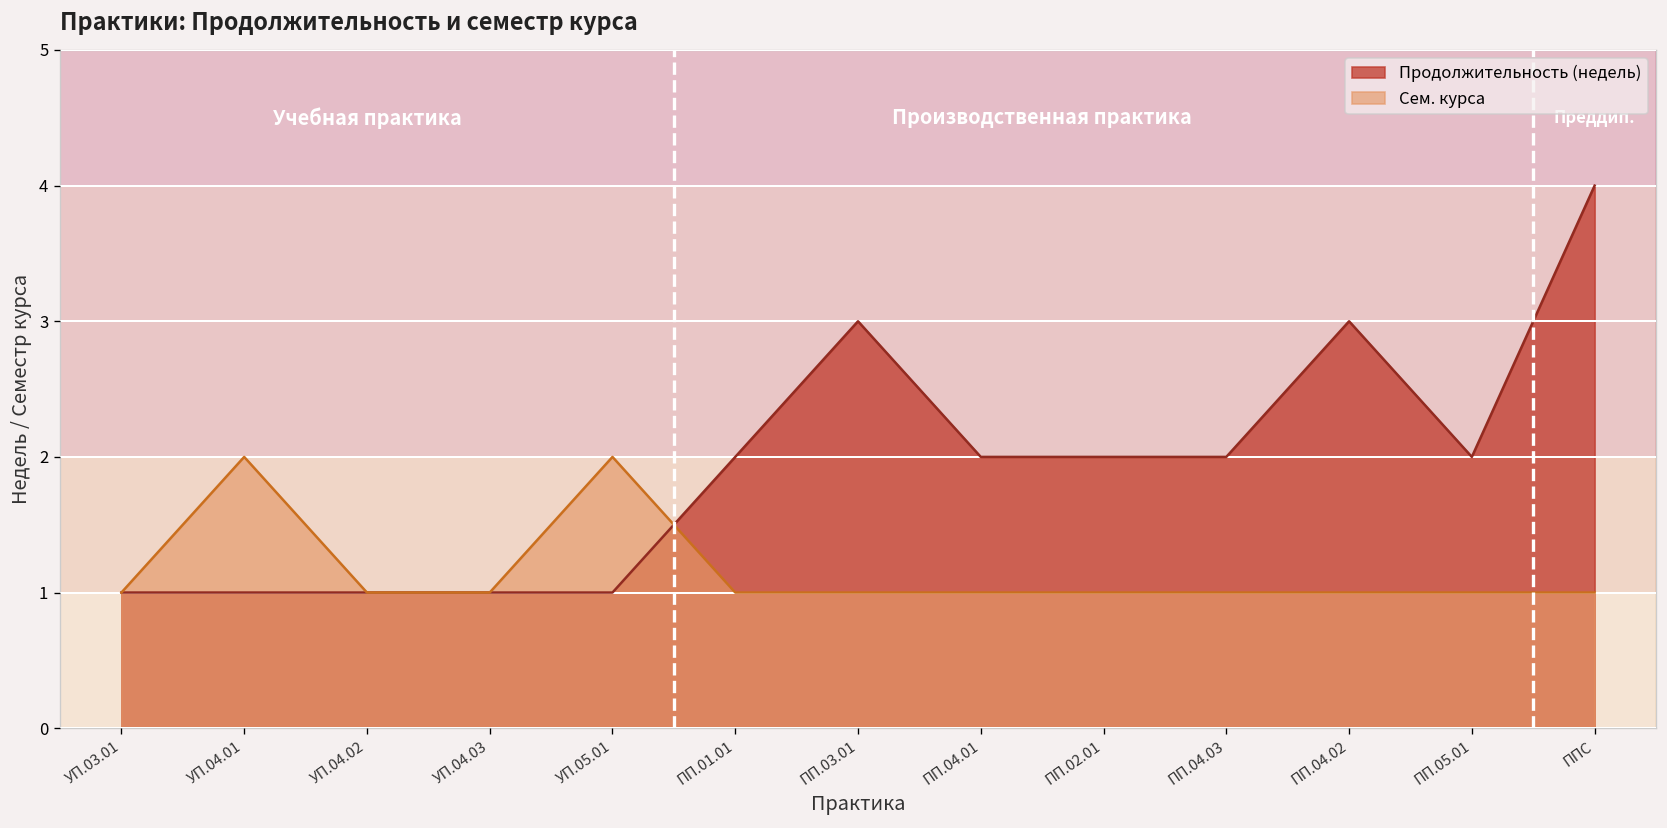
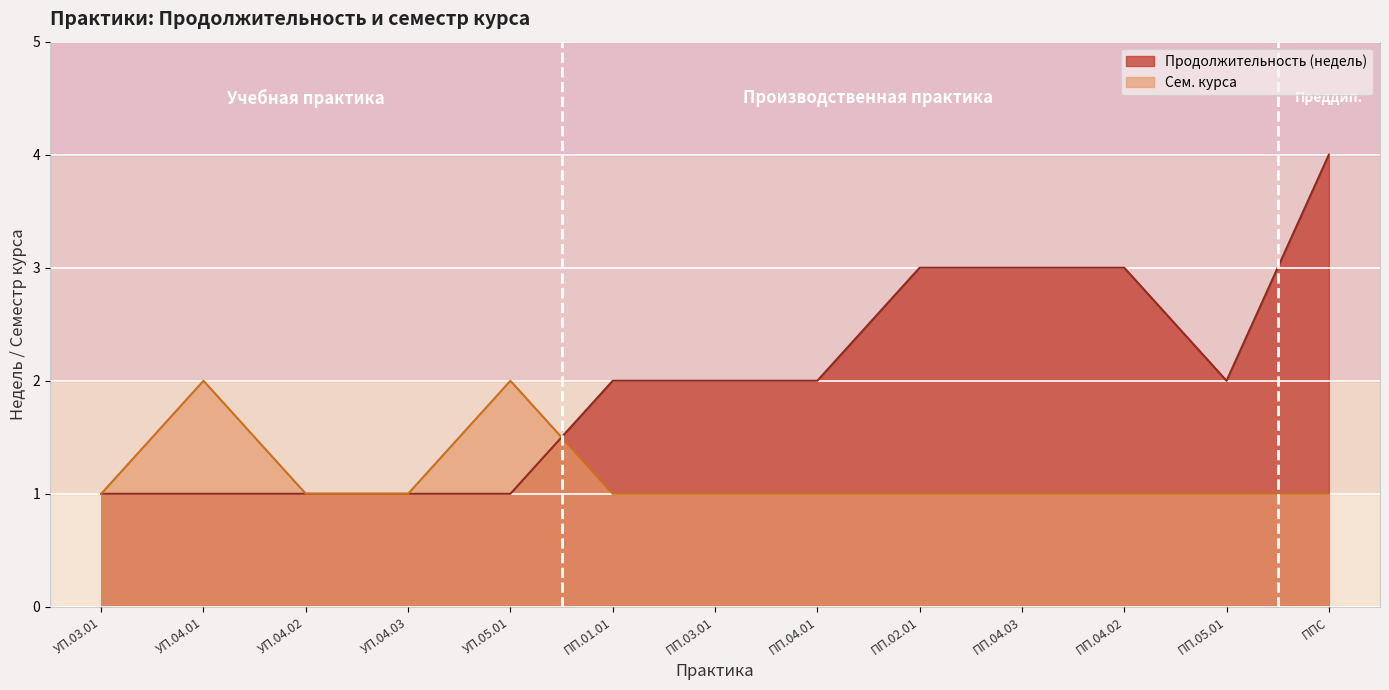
  {
    "Продолжительность (недель)": {
      "УП.04.01": 1,
      "УП.05.01": 1,
      "ПП.01.01": 2,
-     "ПП.03.01": 3,
+     "ПП.03.01": 2,
      "ПП.04.01": 2,
-     "ПП.02.01": 2,
-     "ПП.04.03": 2,
+     "ПП.02.01": 3,
+     "ПП.04.03": 3,
      "ПП.04.02": 3,
      "ПП.05.01": 2,
      "ППС": 4
    },
    "Сем. курса": {
      "УП.04.01": 2,
      "УП.05.01": 2,
      "ПП.01.01": 1,
      "ПП.03.01": 1,
      "ПП.04.01": 1,
      "ПП.02.01": 1,
      "ПП.04.03": 1,
      "ПП.04.02": 1,
      "ПП.05.01": 1,
      "ППС": 1
    }
  }
